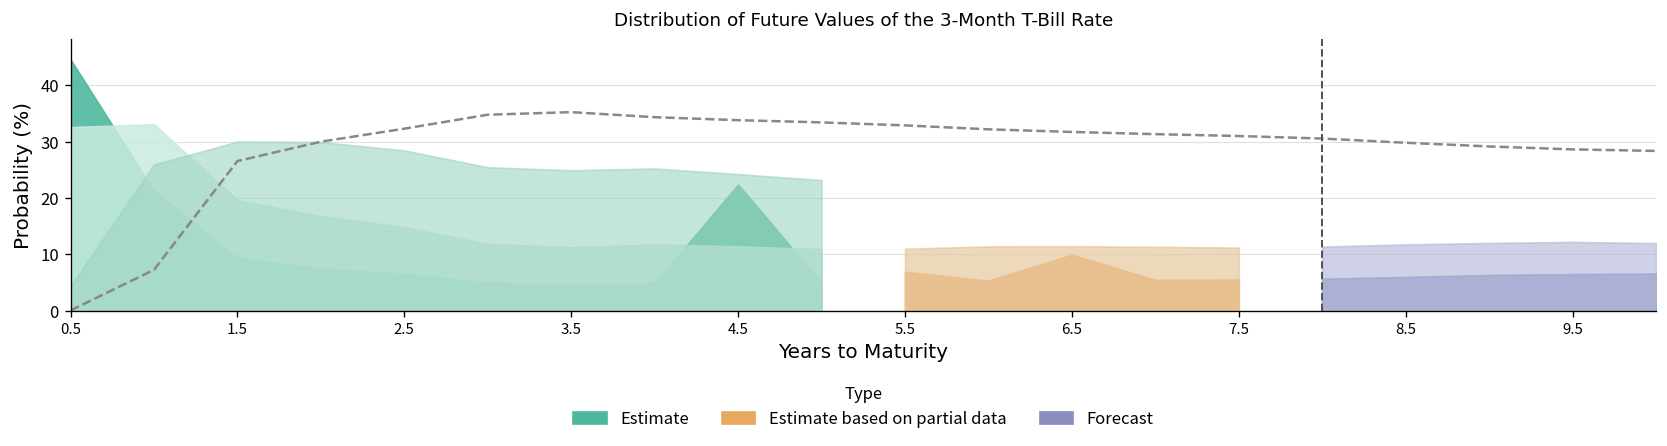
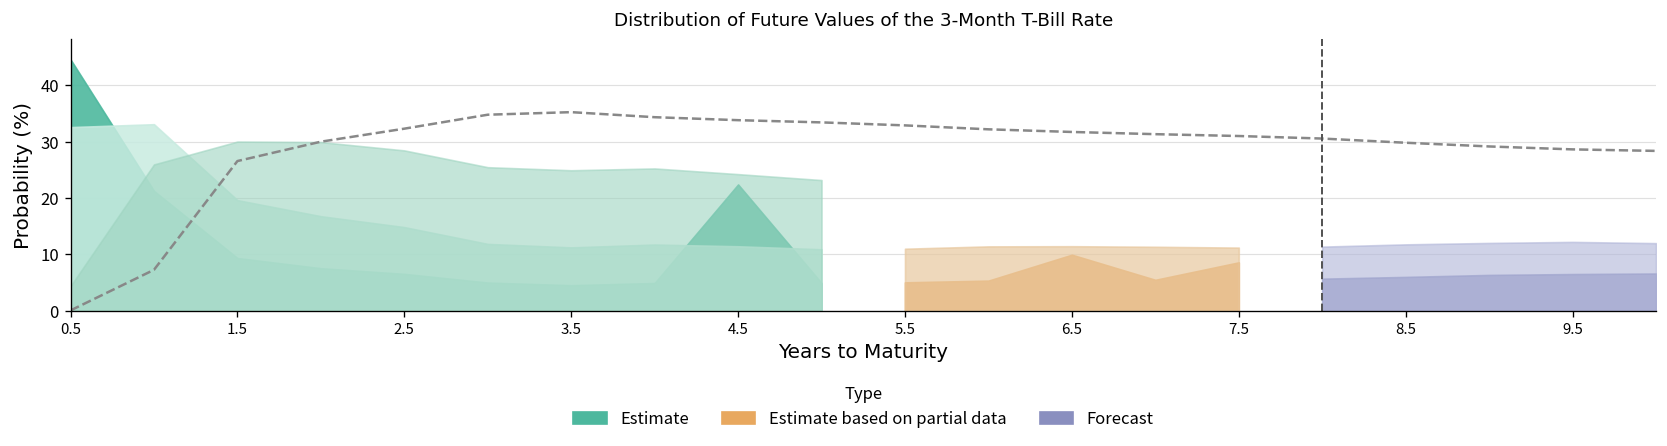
  {
    "Estimate": {
      "0.5": 45,
      "1.5": 9,
      "2.5": 7,
      "3.5": 5,
      "4.5": 22
    },
    "Estimate based on partial data": {
-     "5.5": 7,
+     "5.5": 5,
      "6.5": 10,
-     "7.5": 6
+     "7.5": 9
    }
  }
